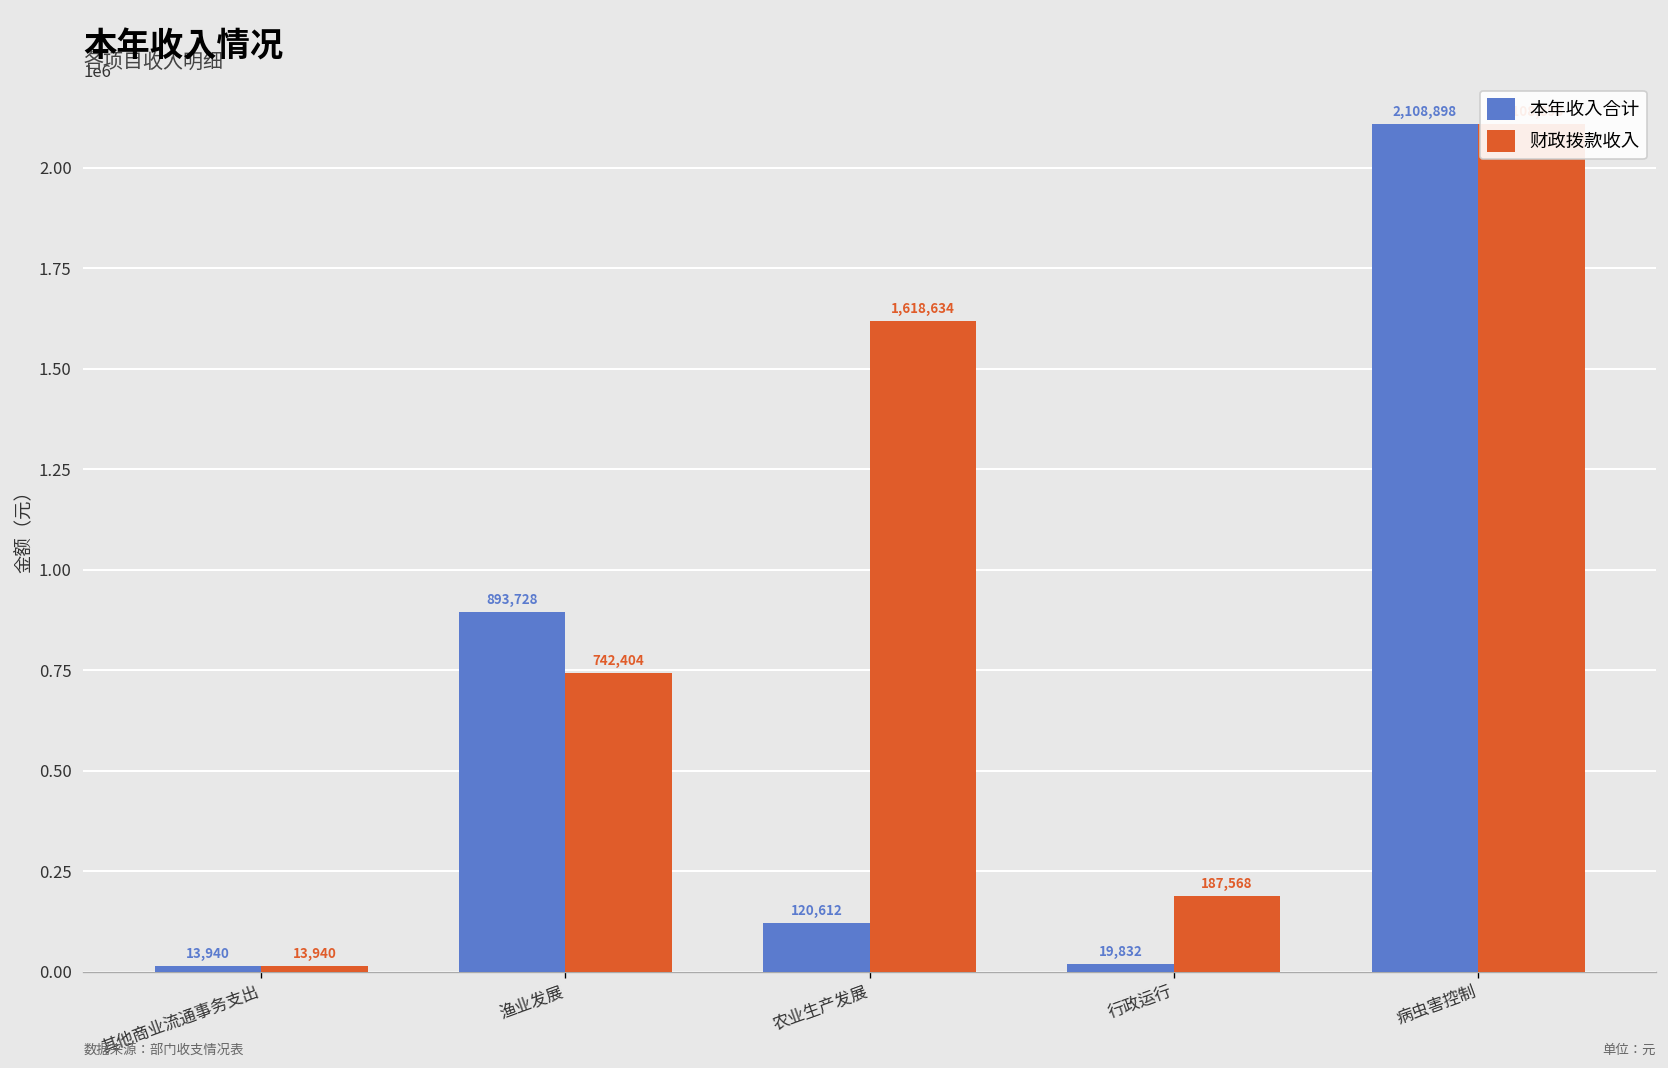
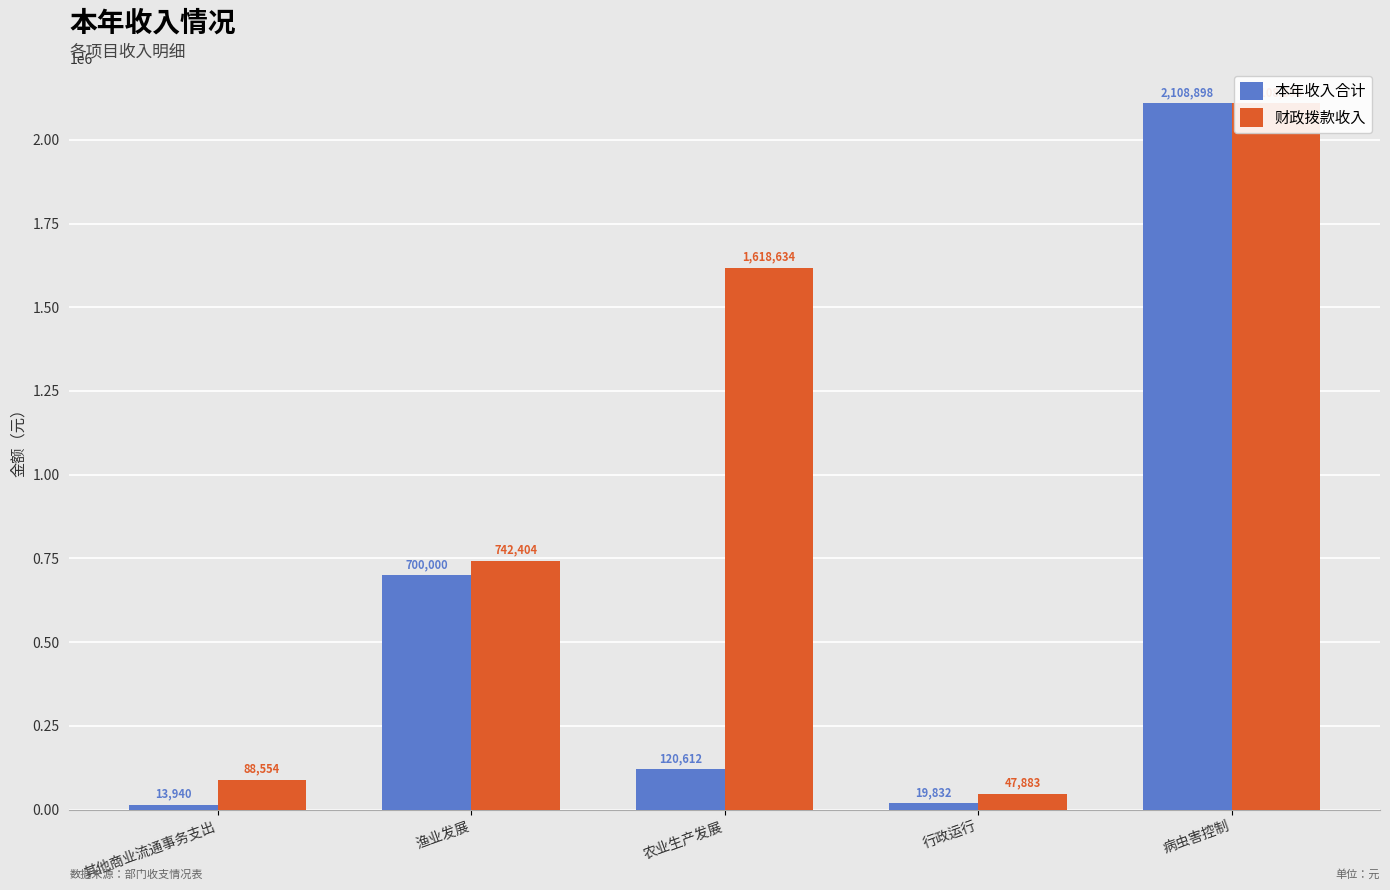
  {
    "本年收入合计": {
      "其他商业流通事务支出": "13,940",
-     "渔业发展": "893,728",
+     "渔业发展": "700,000",
      "农业生产发展": "120,612",
      "行政运行": "19,832",
      "病虫害控制": "2,108,898"
    },
    "财政拨款收入": {
-     "其他商业流通事务支出": "13,940",
+     "其他商业流通事务支出": "88,554",
      "渔业发展": "742,404",
      "农业生产发展": "1,618,634",
-     "行政运行": "187,568"
+     "行政运行": "47,883"
    }
  }
